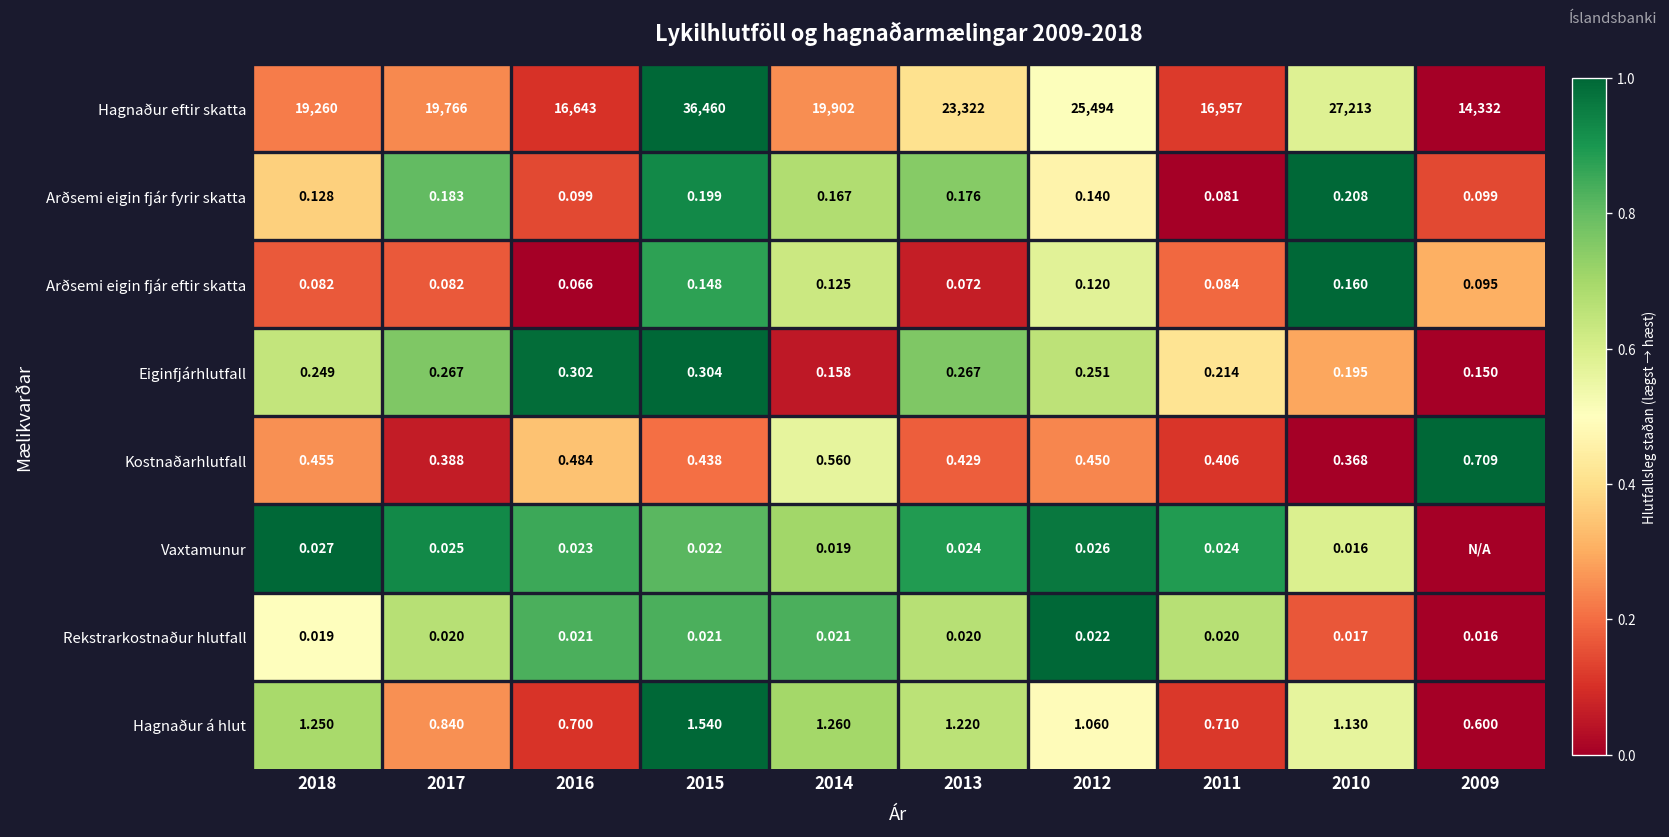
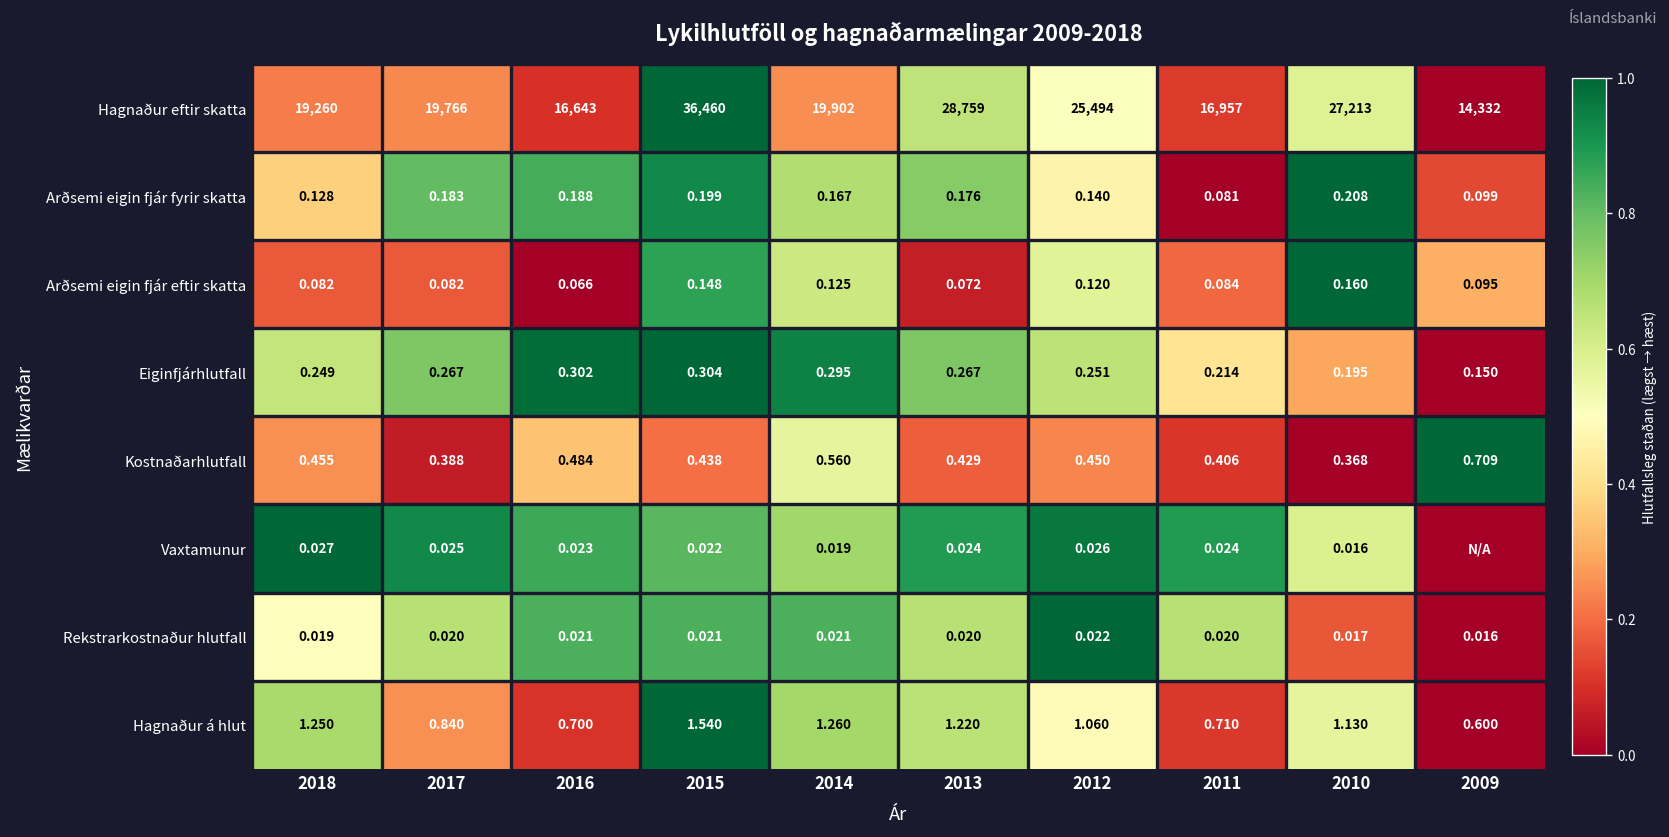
  {
    "Hagnaður eftir skatta": {
      "2018": "19,260",
      "2017": "19,766",
      "2016": "16,643",
      "2015": "36,460",
      "2014": "19,902",
-     "2013": "23,322",
+     "2013": "28,759",
      "2012": "25,494",
      "2011": "16,957",
      "2010": "27,213",
      "2009": "14,332"
    },
    "Arðsemi eigin fjár fyrir skatta": {
      "2018": "0.128",
      "2017": "0.183",
-     "2016": "0.099",
+     "2016": "0.188",
      "2015": "0.199",
      "2014": "0.167",
      "2013": "0.176",
      "2012": "0.140",
      "2011": "0.081",
      "2010": "0.208",
      "2009": "0.099"
    },
    "Arðsemi eigin fjár eftir skatta": {
      "2018": "0.082",
      "2017": "0.082",
      "2016": "0.066",
      "2015": "0.148",
      "2014": "0.125",
      "2013": "0.072",
      "2012": "0.120",
      "2011": "0.084",
      "2010": "0.160",
      "2009": "0.095"
    },
    "Eiginfjárhlutfall": {
      "2018": "0.249",
      "2017": "0.267",
      "2016": "0.302",
      "2015": "0.304",
-     "2014": "0.158",
+     "2014": "0.295",
      "2013": "0.267",
      "2012": "0.251",
      "2011": "0.214",
      "2010": "0.195",
      "2009": "0.150"
    },
    "Kostnaðarhlutfall": {
      "2018": "0.455",
      "2017": "0.388",
      "2016": "0.484",
      "2015": "0.438",
      "2014": "0.560",
      "2013": "0.429",
      "2012": "0.450",
      "2011": "0.406",
      "2010": "0.368",
      "2009": "0.709"
    },
    "Vaxtamunur": {
      "2018": "0.027",
      "2017": "0.025",
      "2016": "0.023",
      "2015": "0.022",
      "2014": "0.019",
      "2013": "0.024",
      "2012": "0.026",
      "2011": "0.024",
      "2010": "0.016"
    },
    "Rekstrarkostnaður hlutfall": {
      "2018": "0.019",
      "2017": "0.020",
      "2016": "0.021",
      "2015": "0.021",
      "2014": "0.021",
      "2013": "0.020",
      "2012": "0.022",
      "2011": "0.020",
      "2010": "0.017",
      "2009": "0.016"
    },
    "Hagnaður á hlut": {
      "2018": "1.250",
      "2017": "0.840",
      "2016": "0.700",
      "2015": "1.540",
      "2014": "1.260",
      "2013": "1.220",
      "2012": "1.060",
      "2011": "0.710",
      "2010": "1.130",
      "2009": "0.600"
    }
  }
